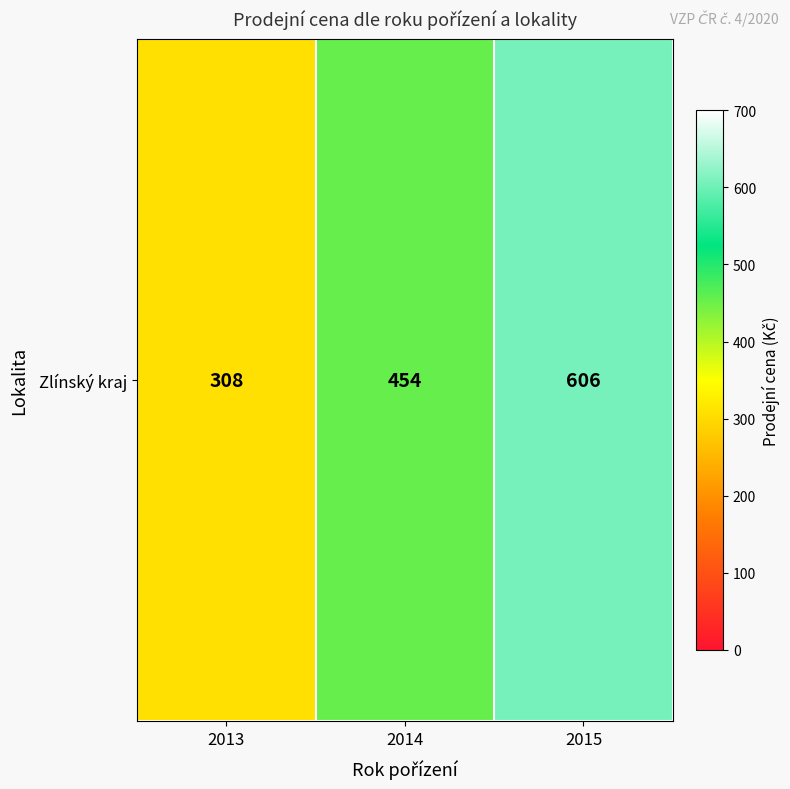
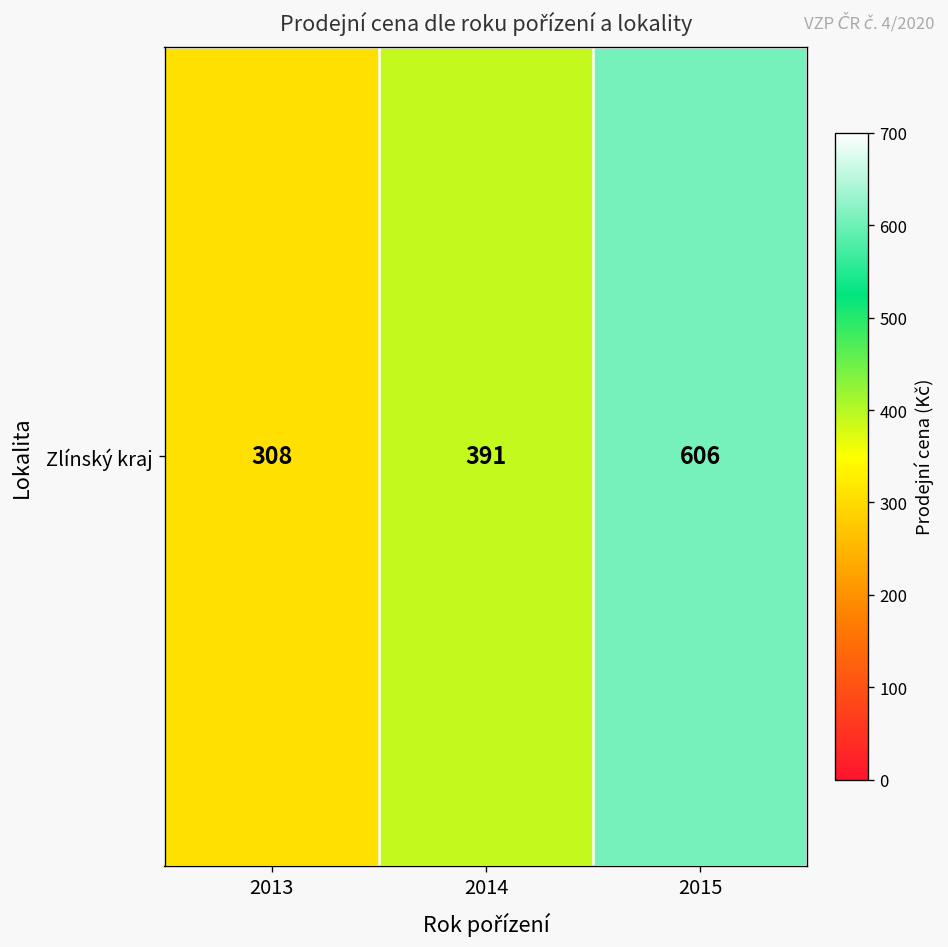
  {
    "Zlínský kraj": {
      "2013": 308,
-     "2014": 454,
+     "2014": 391,
      "2015": 606
    }
  }
